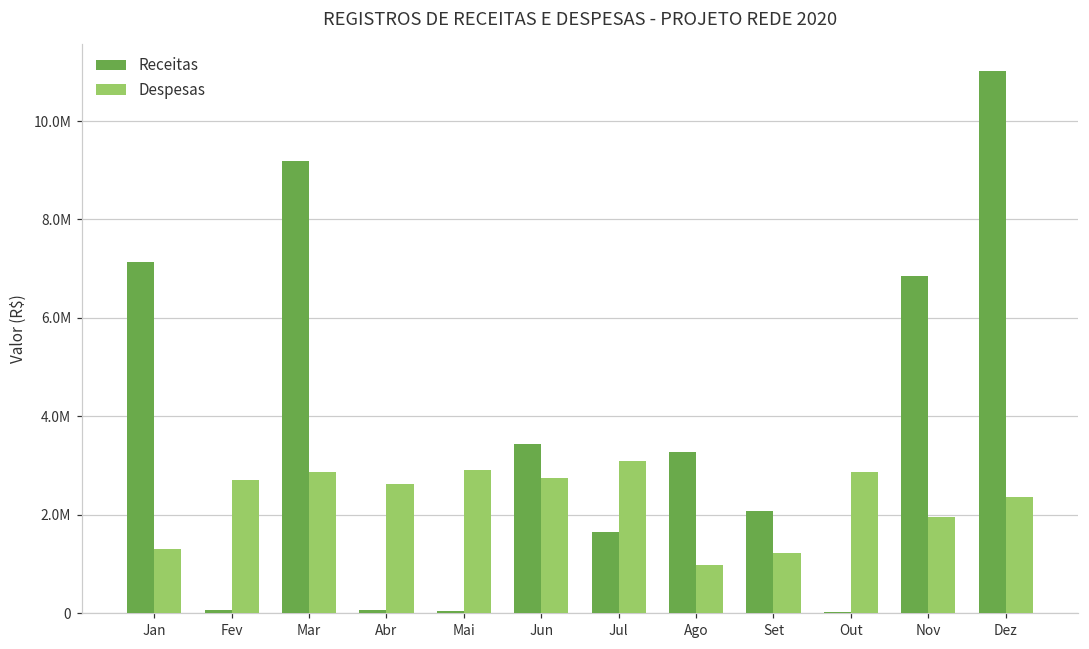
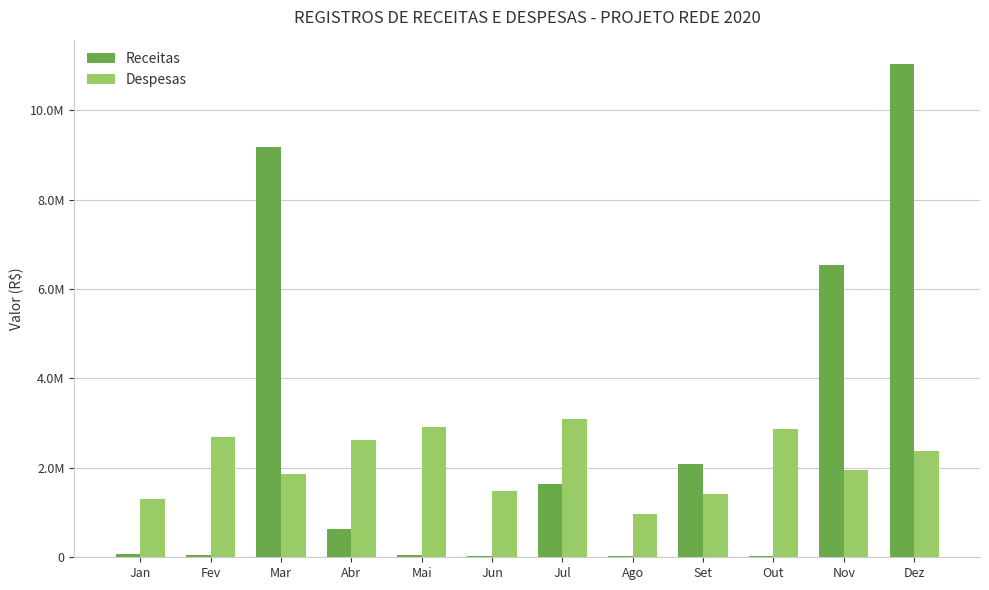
  {
    "Receitas": {
-     "Jan": 7100000,
+     "Jan": 100000,
      "Mar": 9200000,
-     "Abr": 100000,
-     "Jun": 3400000,
+     "Abr": 600000,
+     "Jun": 0,
      "Jul": 1600000,
-     "Ago": 3300000,
+     "Ago": 0,
      "Set": 2100000,
-     "Nov": 6800000,
+     "Nov": 6500000,
      "Dez": 11000000
    },
    "Despesas": {
      "Jan": 1300000,
      "Fev": 2700000,
-     "Mar": 2900000,
+     "Mar": 1900000,
      "Abr": 2600000,
      "Mai": 2900000,
-     "Jun": 2700000,
+     "Jun": 1500000,
      "Jul": 3100000,
      "Ago": 1000000,
-     "Set": 1200000,
+     "Set": 1400000,
      "Out": 2900000,
      "Nov": 2000000,
      "Dez": 2400000
    }
  }
